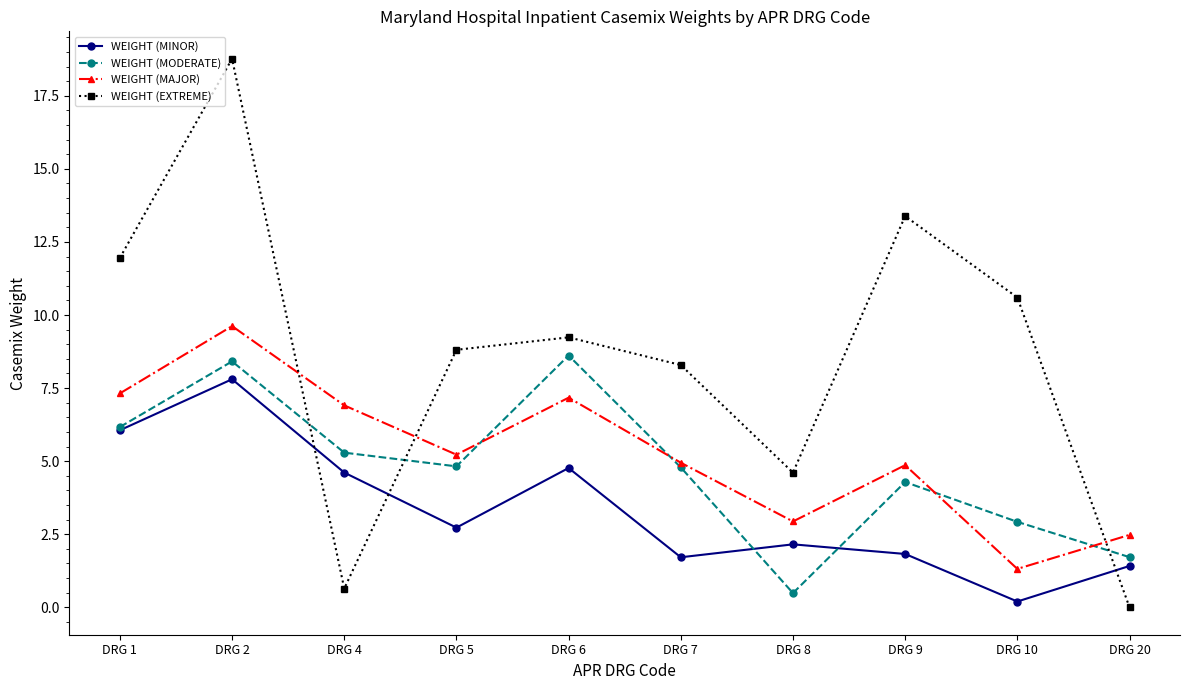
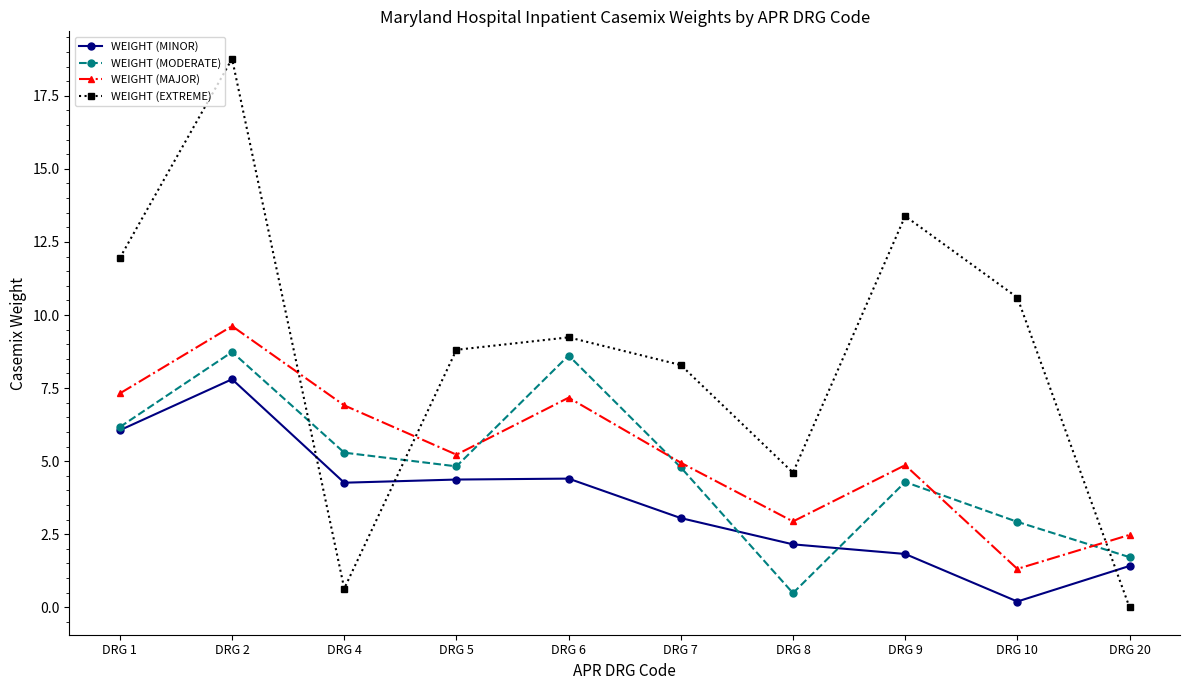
  {
    "WEIGHT (MINOR)": {
      "DRG 1": 6.1,
      "DRG 2": 7.8,
-     "DRG 4": 4.6,
-     "DRG 5": 2.7,
-     "DRG 6": 4.8,
-     "DRG 7": 1.7,
+     "DRG 4": 4.3,
+     "DRG 5": 4.4,
+     "DRG 6": 4.4,
+     "DRG 7": 3.1,
      "DRG 8": 2.2,
      "DRG 9": 1.8,
      "DRG 10": 0.2,
      "DRG 20": 1.4
    },
    "WEIGHT (MODERATE)": {
      "DRG 1": 6.2,
-     "DRG 2": 8.4,
+     "DRG 2": 8.7,
      "DRG 4": 5.3,
      "DRG 5": 4.8,
      "DRG 6": 8.6,
      "DRG 7": 4.8,
      "DRG 8": 0.5,
      "DRG 9": 4.3,
      "DRG 10": 2.9,
      "DRG 20": 1.7
    },
    "WEIGHT (MAJOR)": {
      "DRG 1": 7.3,
      "DRG 2": 9.6,
      "DRG 4": 6.9,
      "DRG 5": 5.2,
      "DRG 6": 7.2,
      "DRG 7": 4.9,
      "DRG 8": 2.9,
      "DRG 9": 4.9,
      "DRG 10": 1.3,
      "DRG 20": 2.5
    },
    "WEIGHT (EXTREME)": {
      "DRG 1": 12.0,
      "DRG 2": 18.8,
      "DRG 4": 0.6,
      "DRG 5": 8.8,
      "DRG 6": 9.2,
      "DRG 7": 8.3,
      "DRG 8": 4.6,
      "DRG 9": 13.4,
      "DRG 10": 10.6,
      "DRG 20": 0.0
    }
  }
